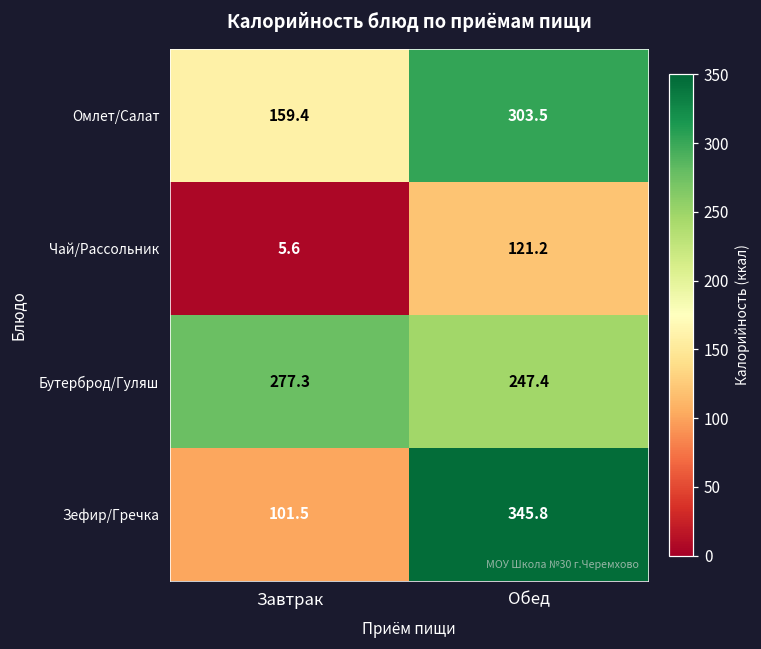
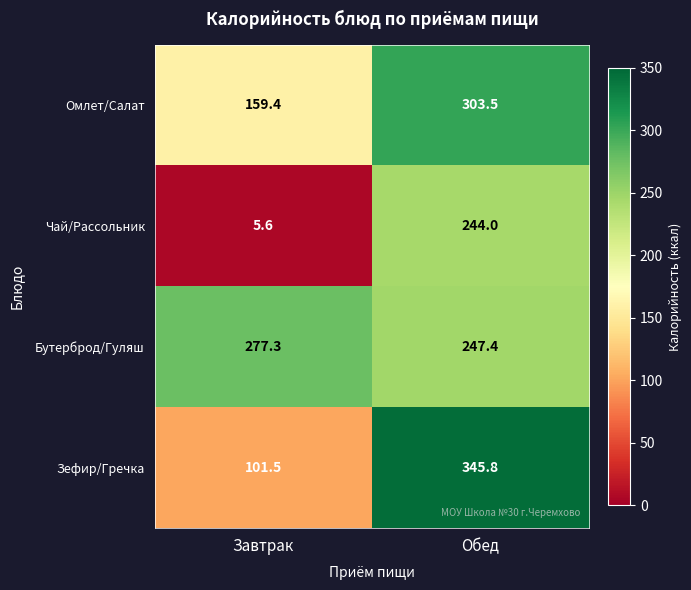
  {
    "Омлет/Салат": {
      "Завтрак": 159.4,
      "Обед": 303.5
    },
    "Чай/Рассольник": {
      "Завтрак": 5.6,
-     "Обед": 121.2
+     "Обед": 244.0
    },
    "Бутерброд/Гуляш": {
      "Завтрак": 277.3,
      "Обед": 247.4
    },
    "Зефир/Гречка": {
      "Завтрак": 101.5
    }
  }
